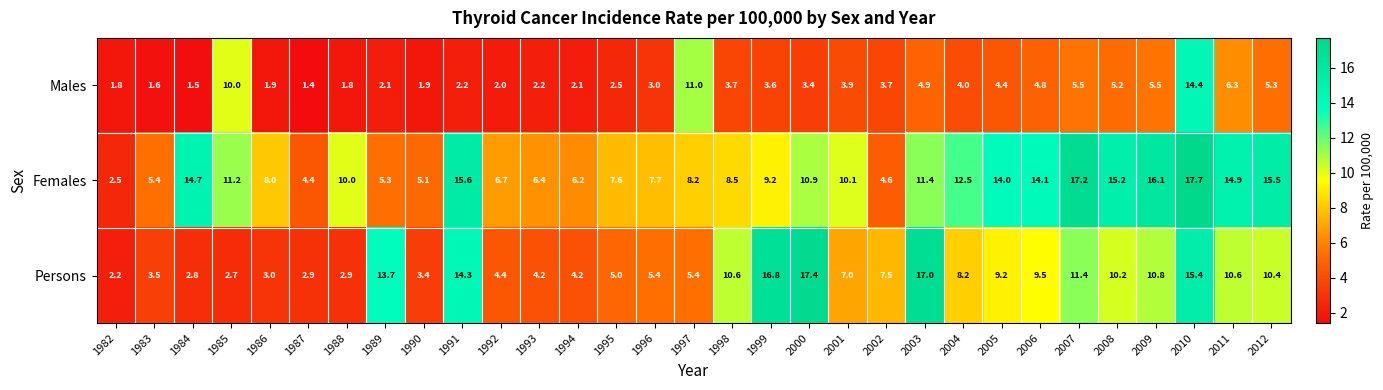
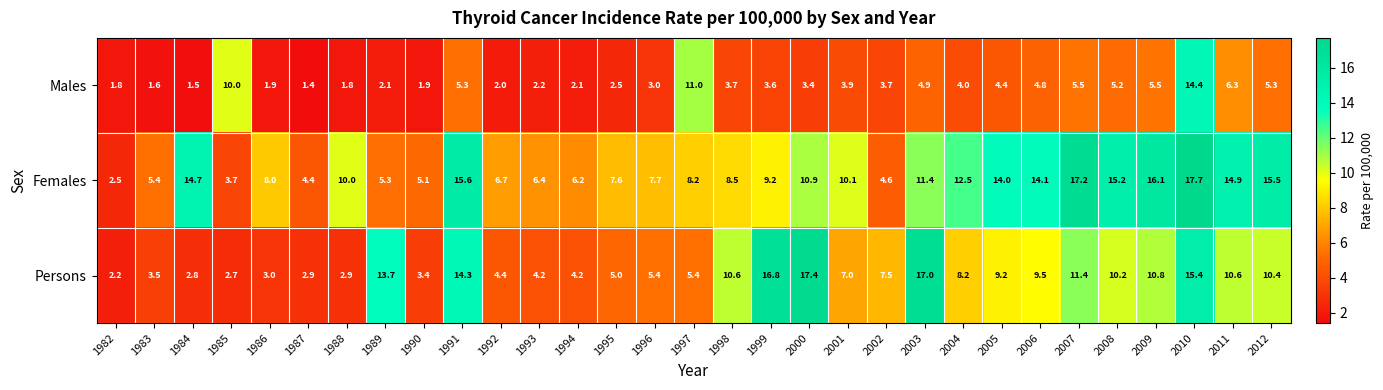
  {
    "Males": {
      "1982": 1.8,
      "1983": 1.6,
      "1984": 1.5,
      "1985": 10.0,
      "1986": 1.9,
      "1987": 1.4,
      "1988": 1.8,
      "1989": 2.1,
      "1990": 1.9,
-     "1991": 2.2,
+     "1991": 5.3,
      "1992": 2.0,
      "1993": 2.2,
      "1994": 2.1,
      "1995": 2.5,
      "1996": 3.0,
      "1997": 11.0,
      "1998": 3.7,
      "1999": 3.6,
      "2000": 3.4,
      "2001": 3.9,
      "2002": 3.7,
      "2003": 4.9,
      "2004": 4.0,
      "2005": 4.4,
      "2006": 4.8,
      "2007": 5.5,
      "2008": 5.2,
      "2009": 5.5,
      "2010": 14.4,
      "2011": 6.3,
      "2012": 5.3
    },
    "Females": {
      "1982": 2.5,
      "1983": 5.4,
      "1984": 14.7,
-     "1985": 11.2,
+     "1985": 3.7,
      "1986": 8.0,
      "1987": 4.4,
      "1988": 10.0,
      "1989": 5.3,
      "1990": 5.1,
      "1991": 15.6,
      "1992": 6.7,
      "1993": 6.4,
      "1994": 6.2,
      "1995": 7.6,
      "1996": 7.7,
      "1997": 8.2,
      "1998": 8.5,
      "1999": 9.2,
      "2000": 10.9,
      "2001": 10.1,
      "2002": 4.6,
      "2003": 11.4,
      "2004": 12.5,
      "2005": 14.0,
      "2006": 14.1,
      "2007": 17.2,
      "2008": 15.2,
      "2009": 16.1,
      "2010": 17.7,
      "2011": 14.9,
      "2012": 15.5
    },
    "Persons": {
      "1982": 2.2,
      "1983": 3.5,
      "1984": 2.8,
      "1985": 2.7,
      "1986": 3.0,
      "1987": 2.9,
      "1988": 2.9,
      "1989": 13.7,
      "1990": 3.4,
      "1991": 14.3,
      "1992": 4.4,
      "1993": 4.2,
      "1994": 4.2,
      "1995": 5.0,
      "1996": 5.4,
      "1997": 5.4,
      "1998": 10.6,
      "1999": 16.8,
      "2000": 17.4,
      "2001": 7.0,
      "2002": 7.5,
      "2003": 17.0,
      "2004": 8.2,
      "2005": 9.2,
      "2006": 9.5,
      "2007": 11.4,
      "2008": 10.2,
      "2009": 10.8,
      "2010": 15.4,
      "2011": 10.6,
      "2012": 10.4
    }
  }
